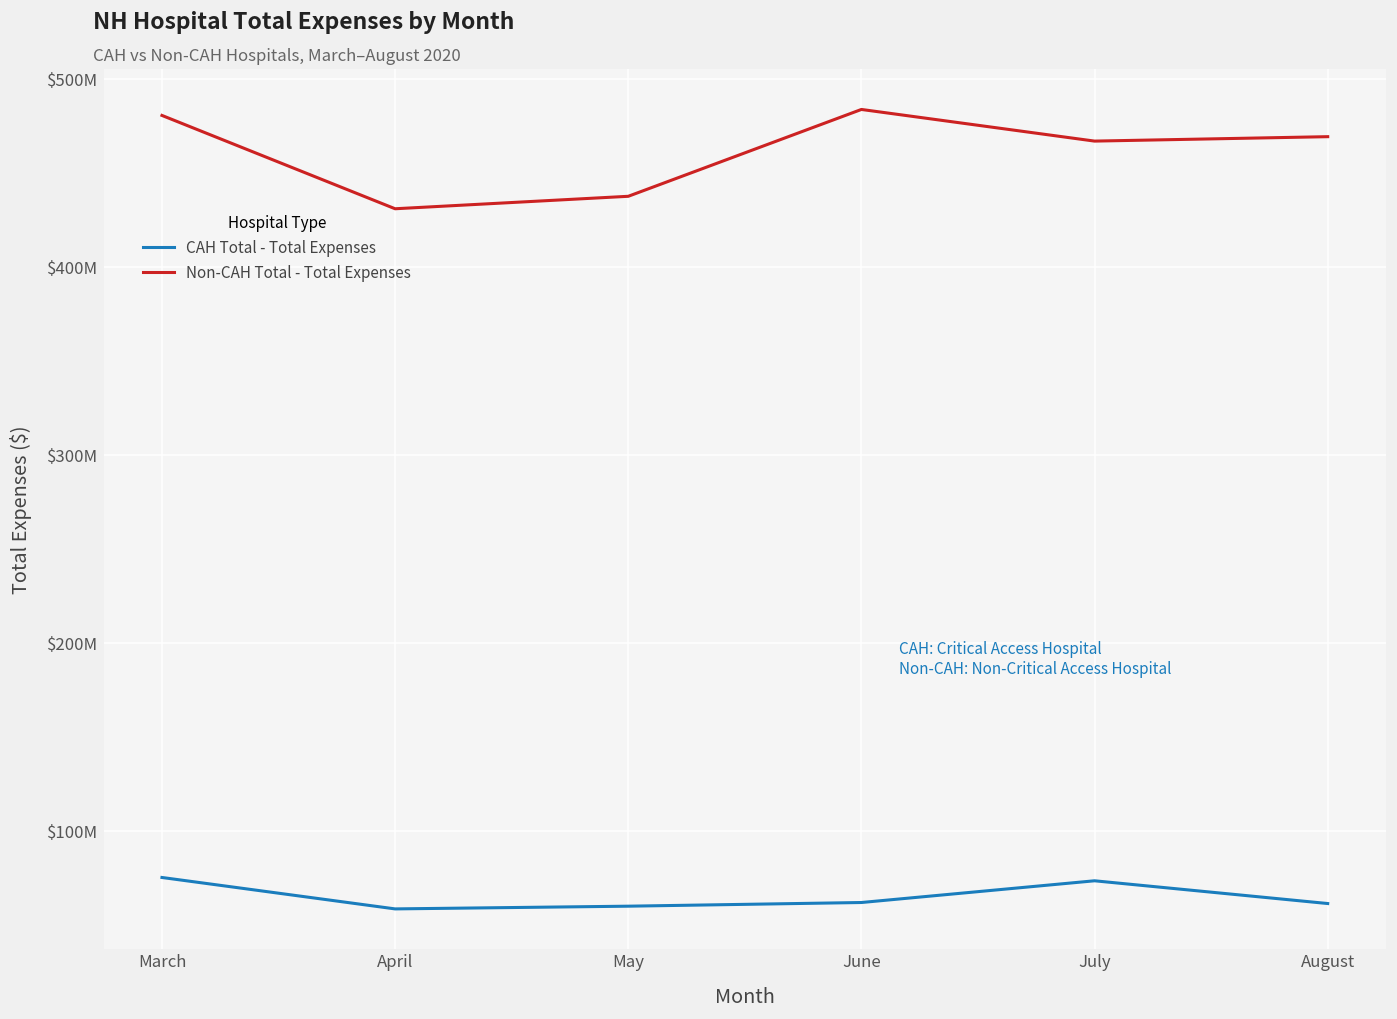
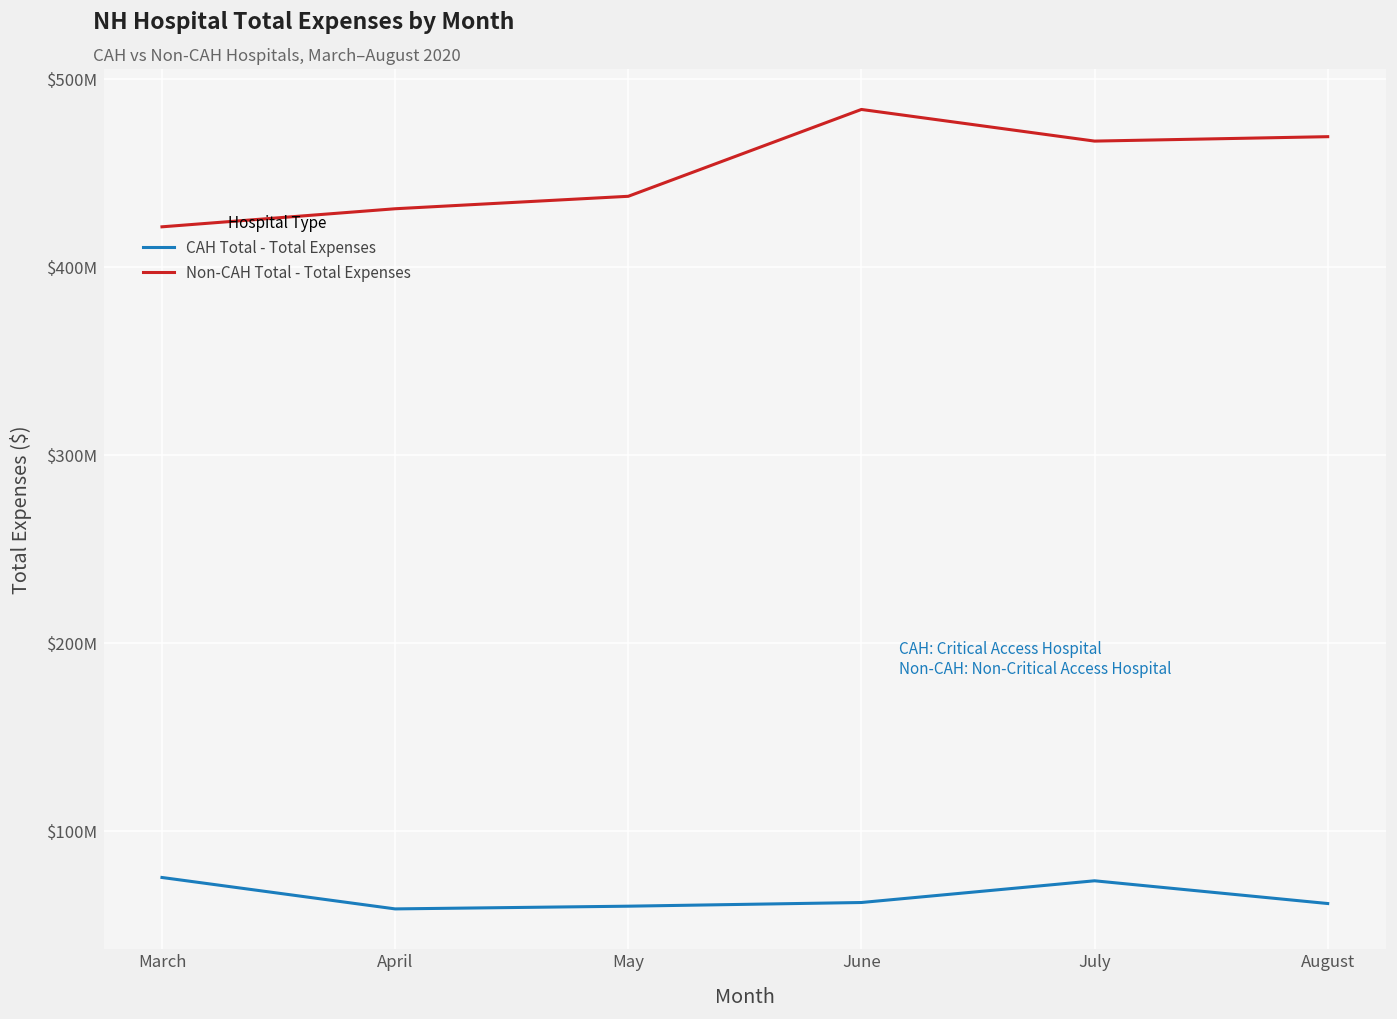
  {
    "CAH Total - Total Expenses": {
      "March": "$75000000",
      "April": "$59000000",
      "May": "$60000000",
      "June": "$62000000",
      "July": "$74000000",
      "August": "$62000000"
    },
    "Non-CAH Total - Total Expenses": {
-     "March": "$481000000",
+     "March": "$421000000",
      "April": "$431000000",
      "May": "$438000000",
      "June": "$484000000",
      "July": "$467000000",
      "August": "$469000000"
    }
  }
